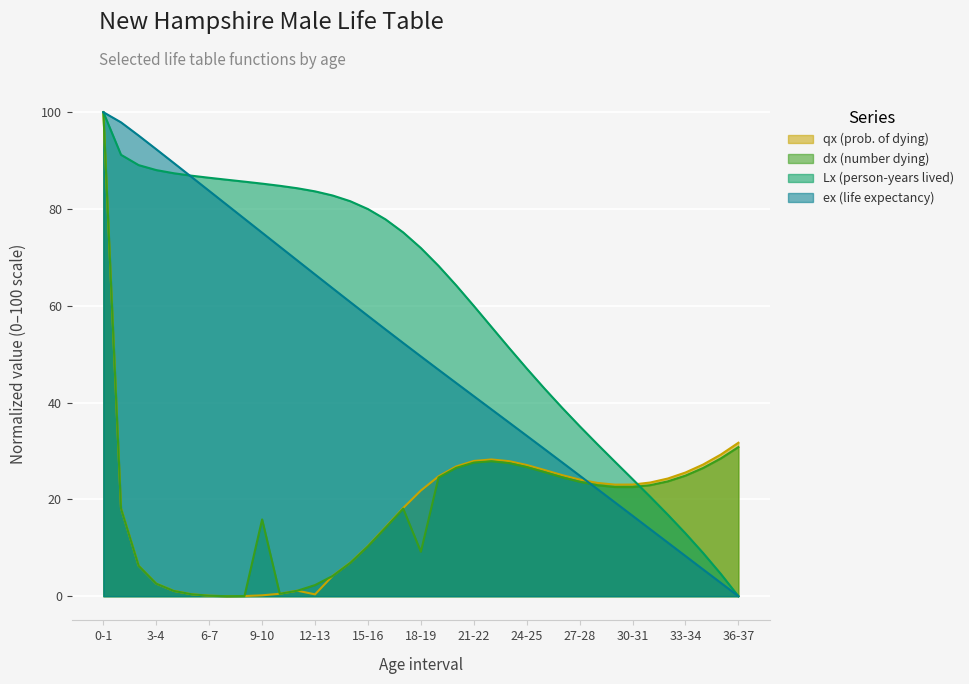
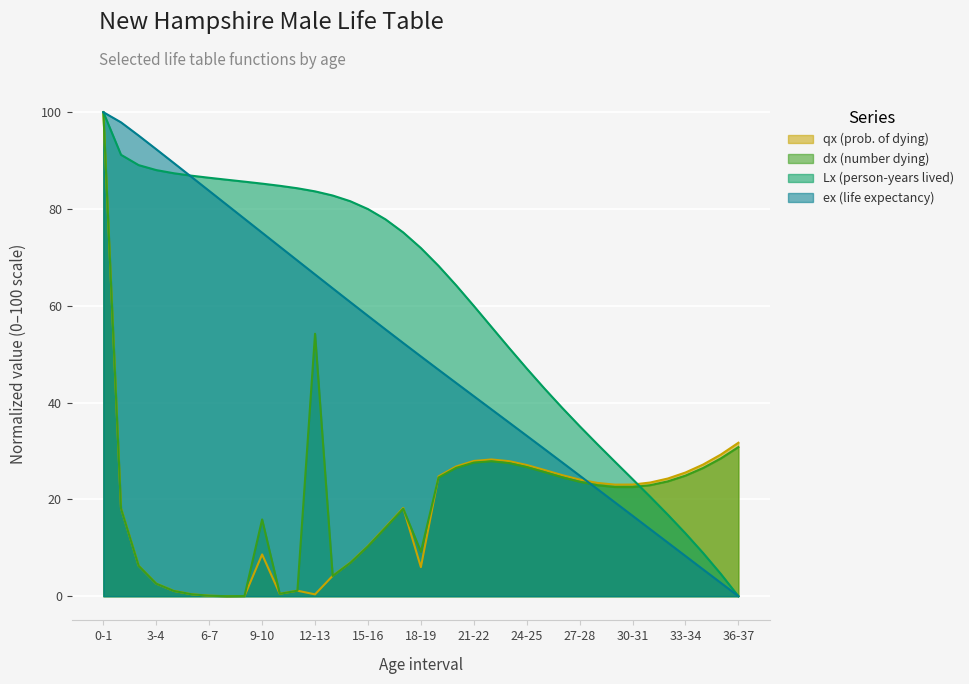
  {
    "qx (prob. of dying)": {
-     "9-10": 0,
+     "9-10": 9,
      "12-13": 0,
-     "18-19": 22,
+     "18-19": 6,
      "33-34": 26,
      "36-37": 32
    },
    "dx (number dying)": {
      "9-10": 16,
-     "12-13": 2,
+     "12-13": 54,
      "18-19": 9,
      "33-34": 25,
      "36-37": 31
    }
  }
